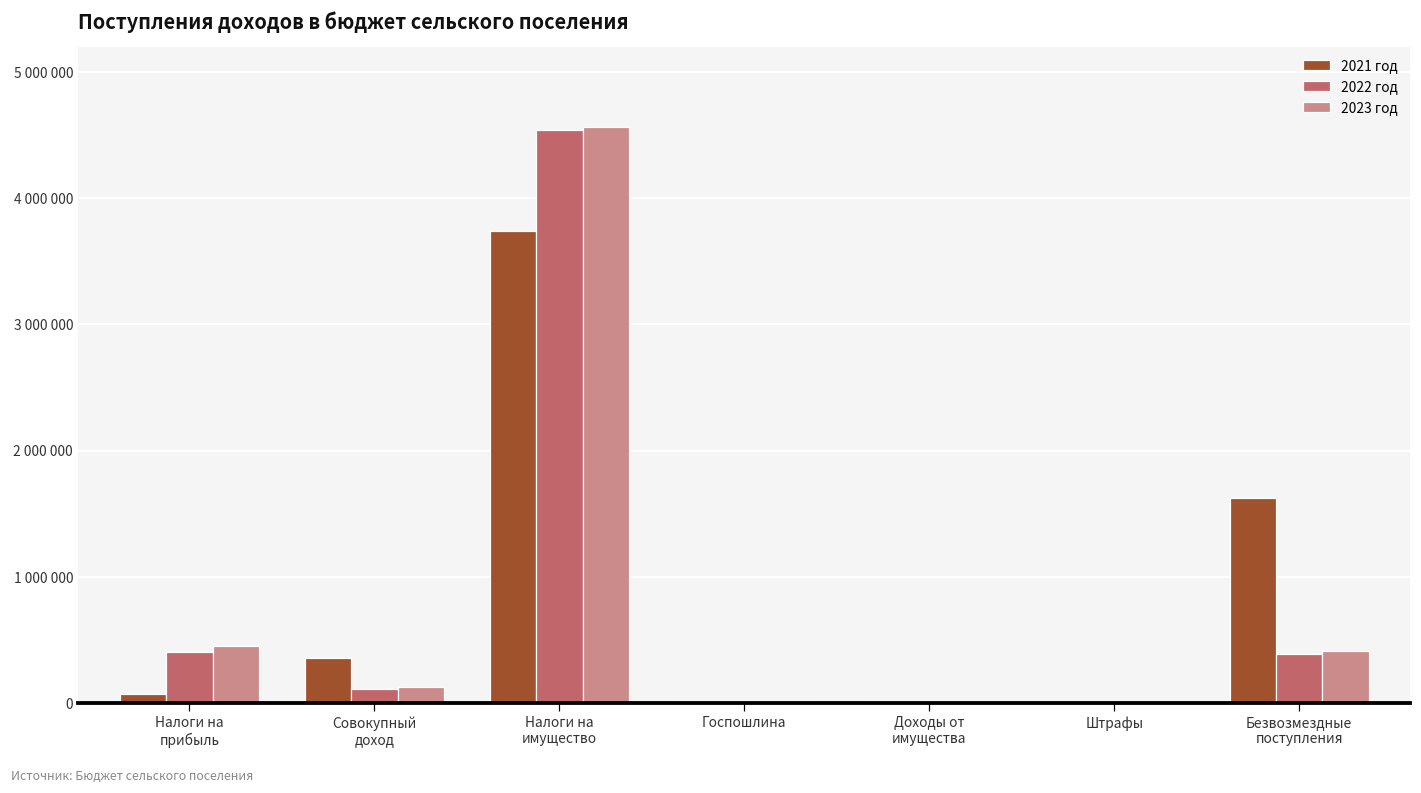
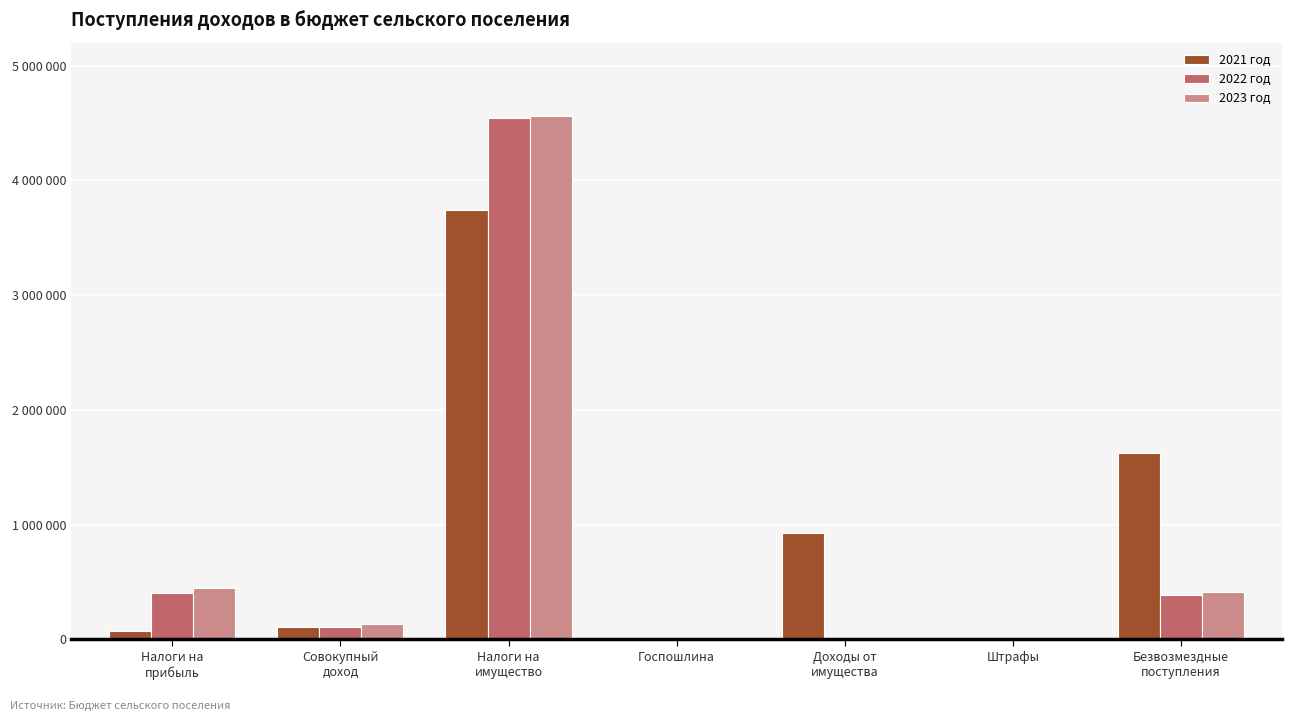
  {
    "2021 год": {
      "Налоги на прибыль": 70000,
-     "Совокупный доход": 350000,
+     "Совокупный доход": 110000,
      "Налоги на имущество": 3740000,
-     "Доходы от имущества": 10000,
+     "Доходы от имущества": 930000,
      "Безвозмездные поступления": 1630000
    }
  }
